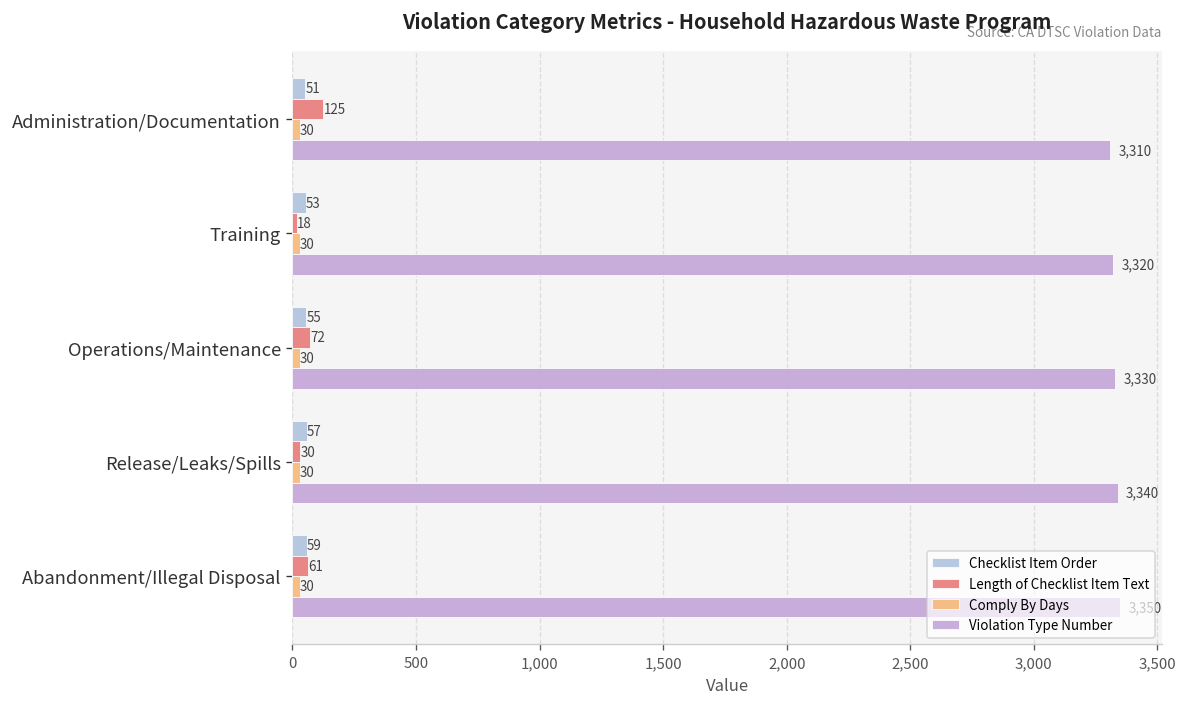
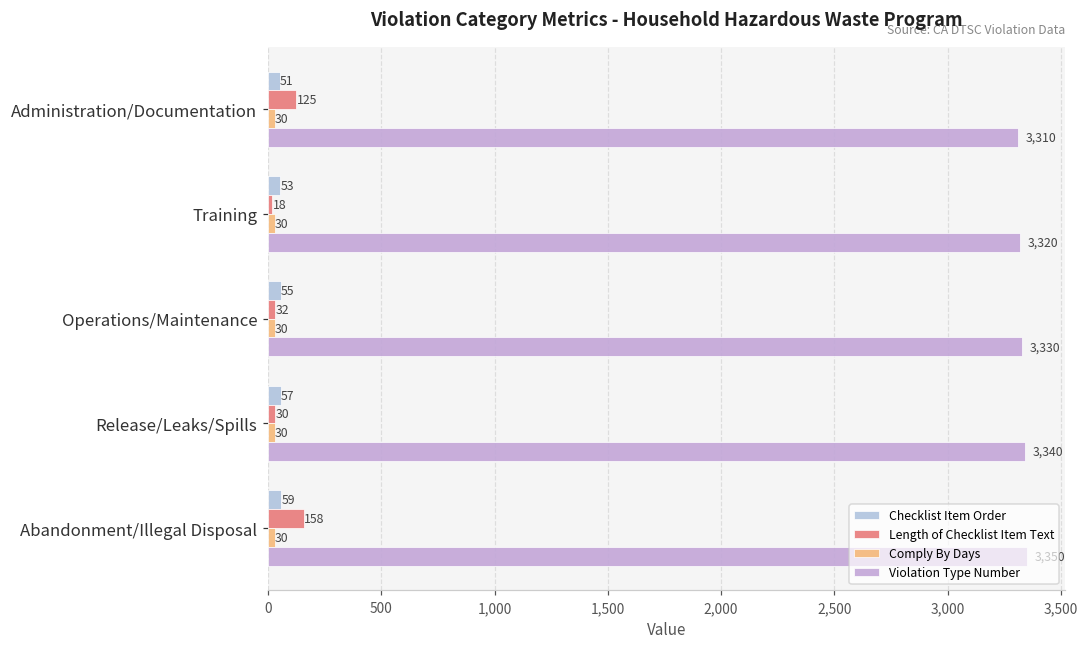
  {
    "Length of Checklist Item Text": {
      "Administration/Documentation": 125,
      "Training": 18,
-     "Operations/Maintenance": 72,
+     "Operations/Maintenance": 32,
      "Release/Leaks/Spills": 30,
-     "Abandonment/Illegal Disposal": 61
+     "Abandonment/Illegal Disposal": 158
    },
    "Comply By Days": {
      "Administration/Documentation": 30,
      "Training": 30,
      "Operations/Maintenance": 30,
      "Release/Leaks/Spills": 30,
      "Abandonment/Illegal Disposal": 30
    }
  }
